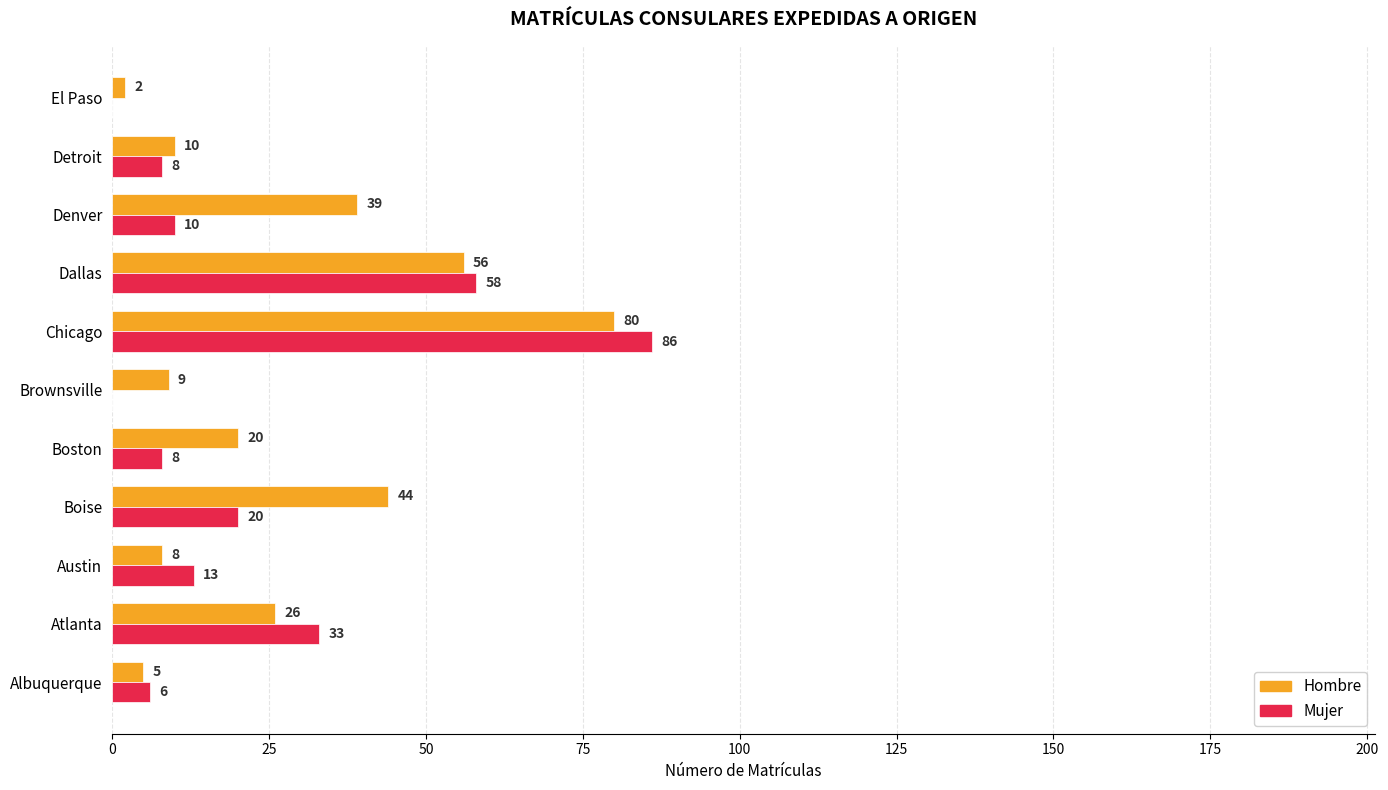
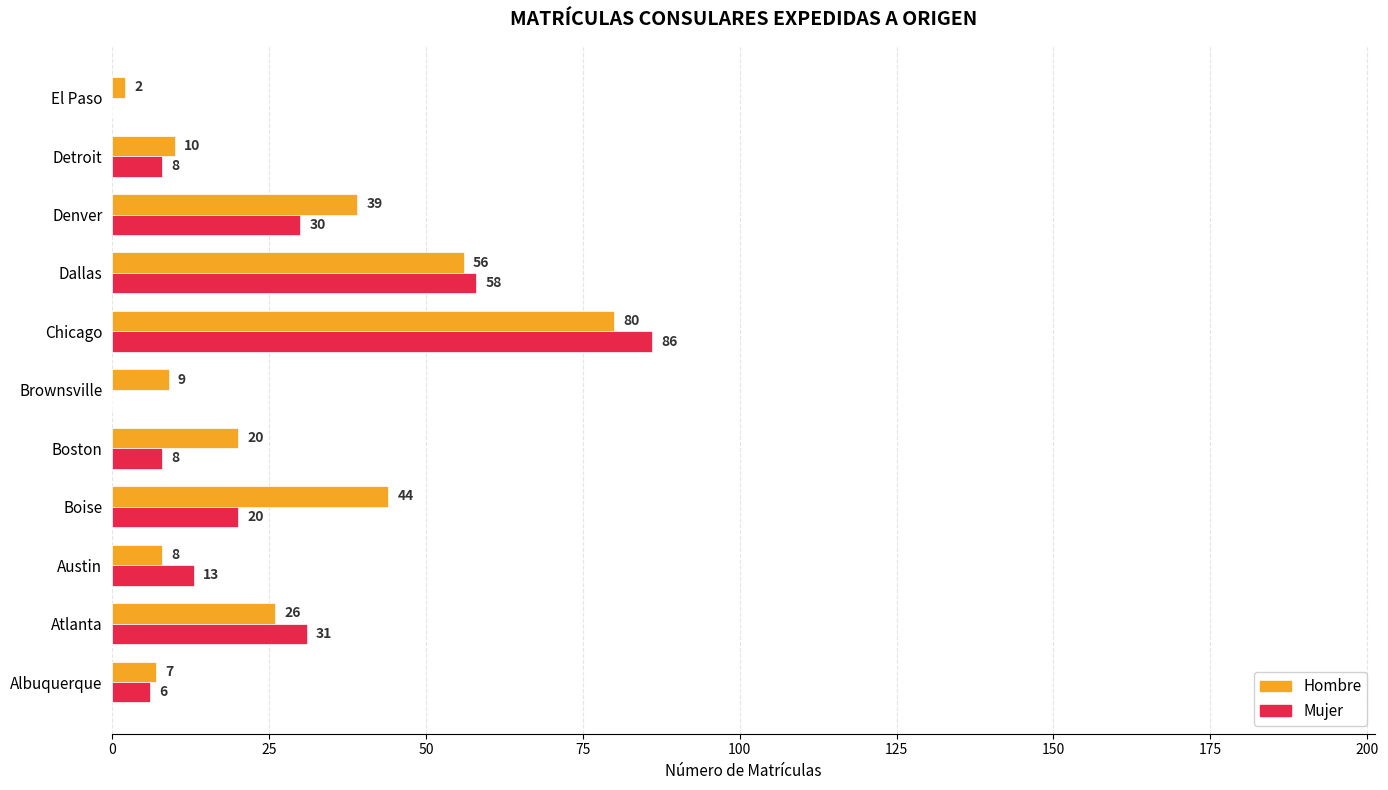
  {
    "Hombre": {
      "El Paso": 2,
      "Detroit": 10,
      "Denver": 39,
      "Dallas": 56,
      "Chicago": 80,
      "Brownsville": 9,
      "Boston": 20,
      "Boise": 44,
      "Austin": 8,
      "Atlanta": 26,
-     "Albuquerque": 5
+     "Albuquerque": 7
    },
    "Mujer": {
      "Detroit": 8,
-     "Denver": 10,
+     "Denver": 30,
      "Dallas": 58,
      "Chicago": 86,
      "Boston": 8,
      "Boise": 20,
      "Austin": 13,
-     "Atlanta": 33,
+     "Atlanta": 31,
      "Albuquerque": 6
    }
  }
